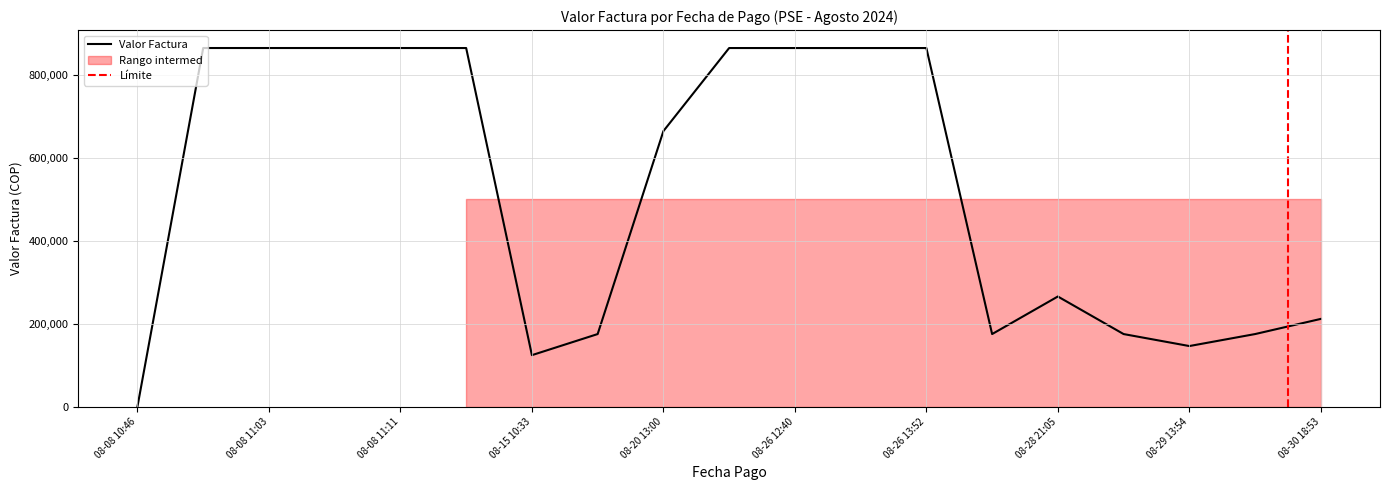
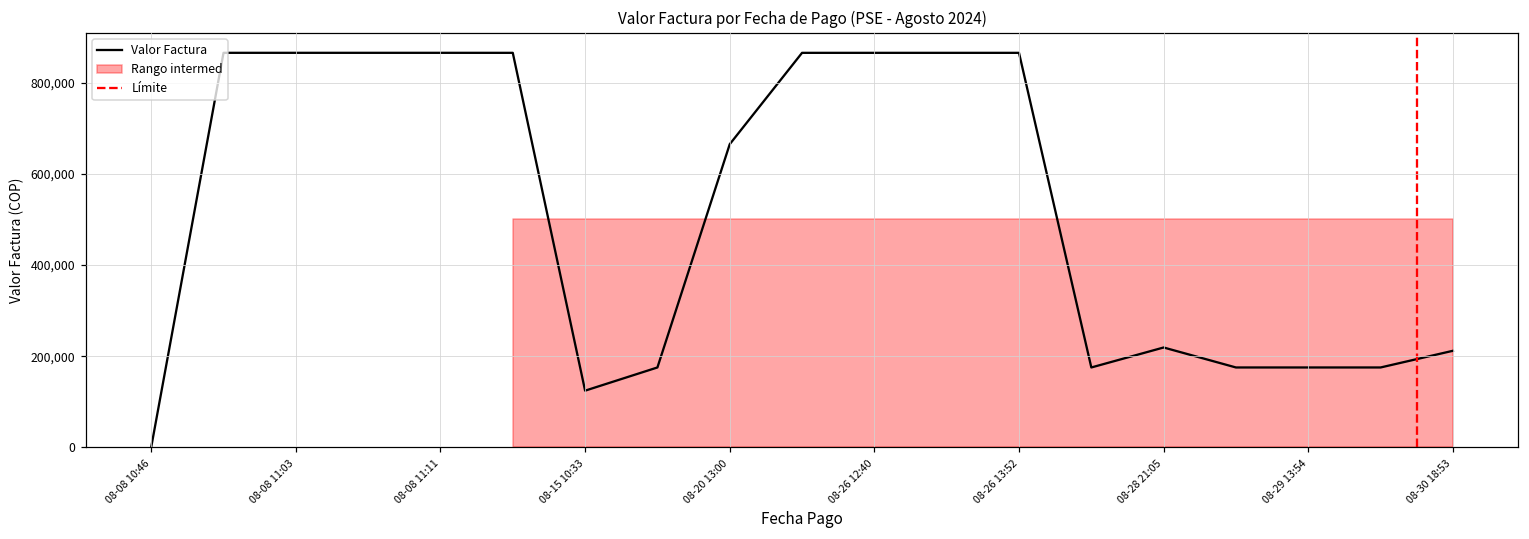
  {
    "Valor Factura": {
      "08-08 10:46": "0",
      "08-08 11:03": "870,000",
      "08-08 11:11": "870,000",
      "08-15 10:33": "120,000",
      "08-20 13:00": "660,000",
      "08-26 12:40": "870,000",
      "08-26 13:52": "870,000",
-     "08-28 21:05": "270,000",
-     "08-29 13:54": "150,000",
+     "08-28 21:05": "220,000",
+     "08-29 13:54": "180,000",
      "08-30 18:53": "210,000"
    },
    "Rango intermed": {
      "08-15 10:33": "500,000",
      "08-20 13:00": "500,000",
      "08-26 12:40": "500,000",
      "08-26 13:52": "500,000",
      "08-28 21:05": "500,000",
      "08-29 13:54": "500,000",
      "08-30 18:53": "500,000"
    }
  }
